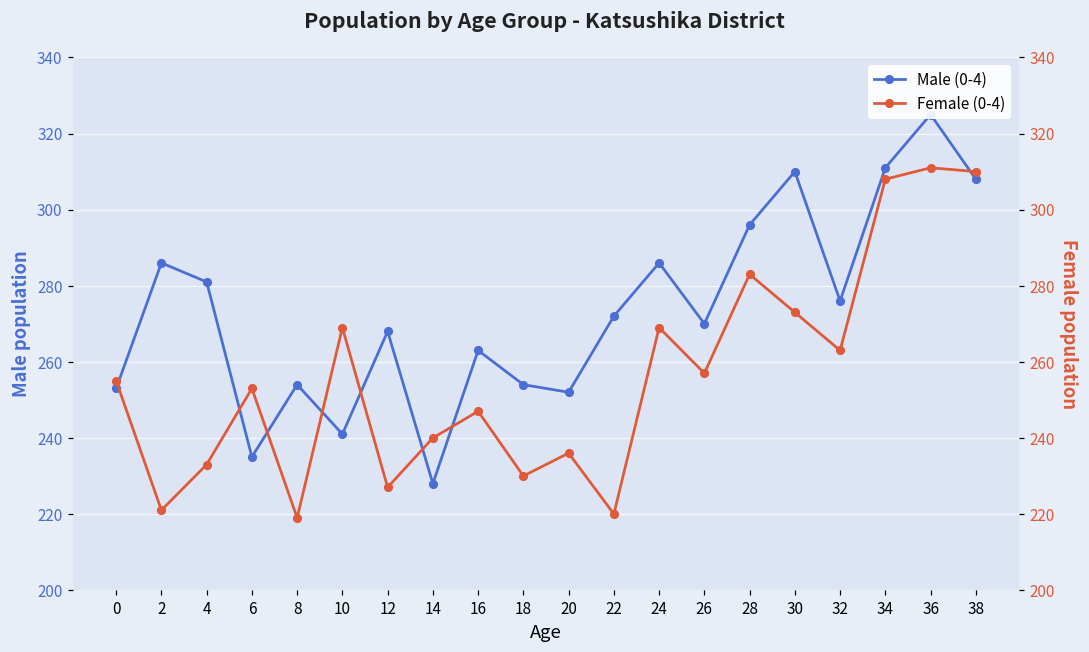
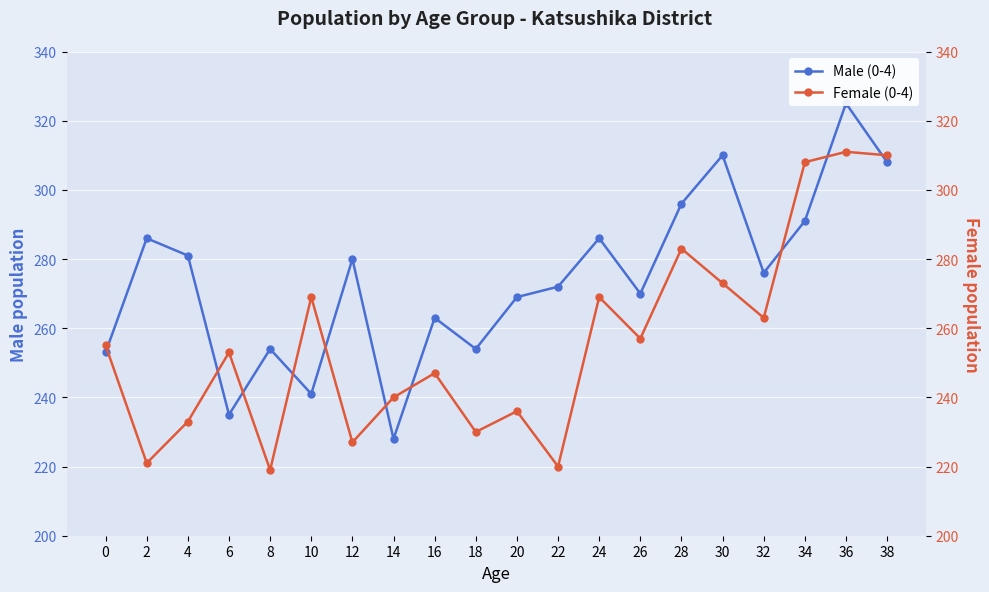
  {
    "Male (0-4)": {
      "0": 253,
      "2": 286,
      "4": 281,
      "6": 235,
      "8": 254,
      "10": 241,
-     "12": 268,
+     "12": 280,
      "14": 228,
      "16": 263,
      "18": 254,
-     "20": 252,
+     "20": 269,
      "22": 272,
      "24": 286,
      "26": 270,
      "28": 296,
      "30": 310,
      "32": 276,
-     "34": 311,
+     "34": 291,
      "38": 308
    },
    "Female (0-4)": {
      "0": 255,
      "2": 221,
      "4": 233,
      "6": 253,
      "8": 219,
      "10": 269,
      "12": 227,
      "14": 240,
      "16": 247,
      "18": 230,
      "20": 236,
      "22": 220,
      "24": 269,
      "26": 257,
      "28": 283,
      "30": 273,
      "32": 263,
      "34": 308,
      "36": 311,
      "38": 310
    }
  }
